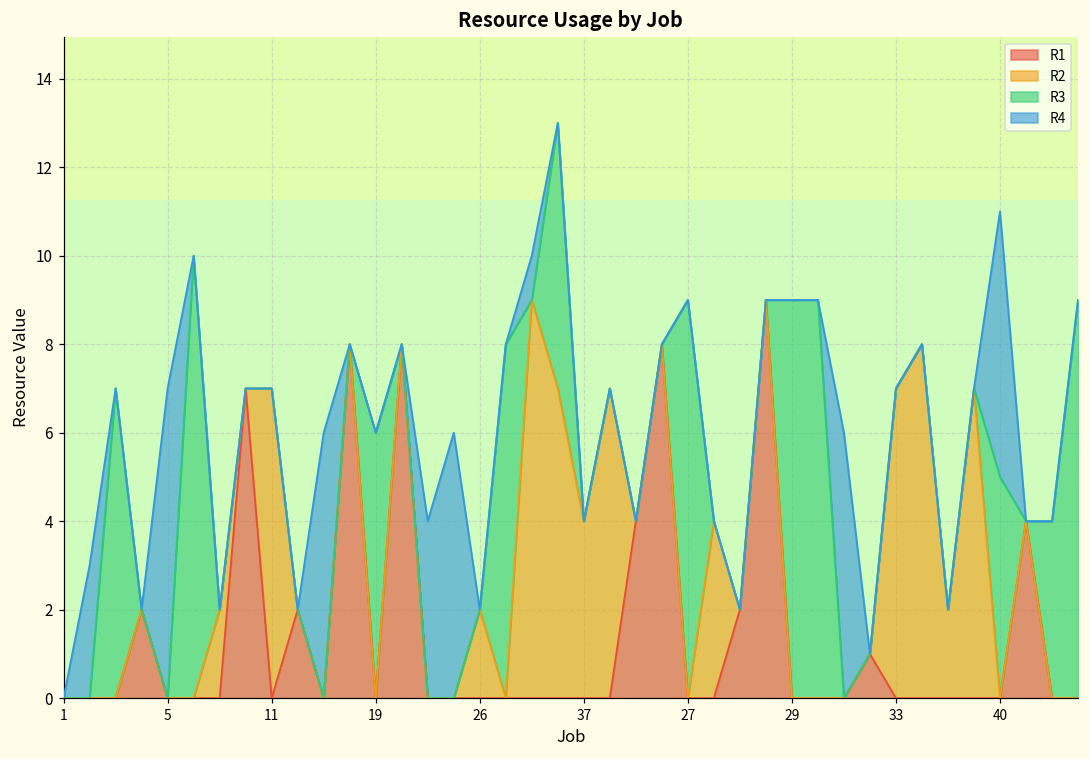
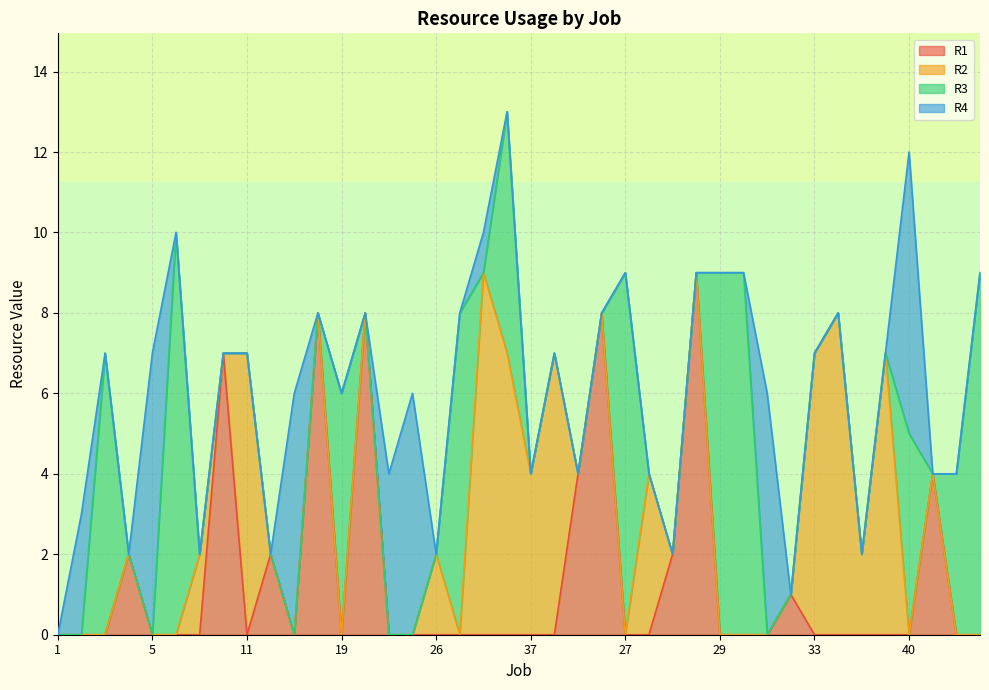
  {
    "R3": {
      "40": 5
    },
    "R4": {
-     "40": 6
+     "40": 7
    }
  }
